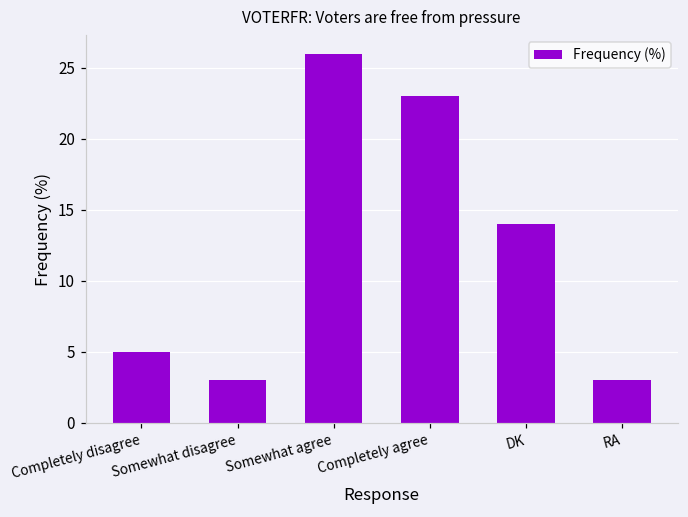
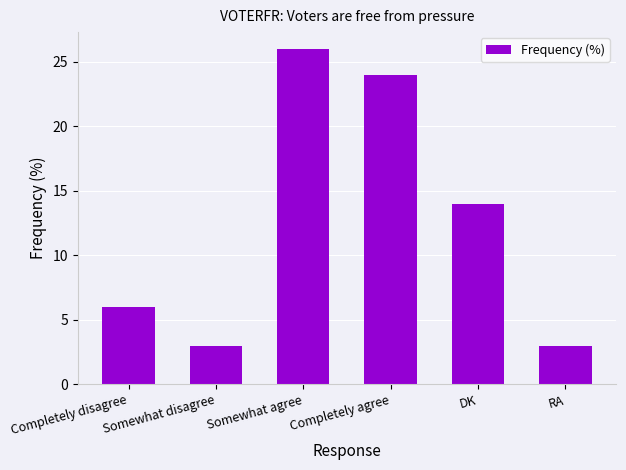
  {
-   "Completely disagree": 5,
+   "Completely disagree": 6,
    "Somewhat disagree": 3,
    "Somewhat agree": 26,
-   "Completely agree": 23,
+   "Completely agree": 24,
    "DK": 14,
    "RA": 3
  }
